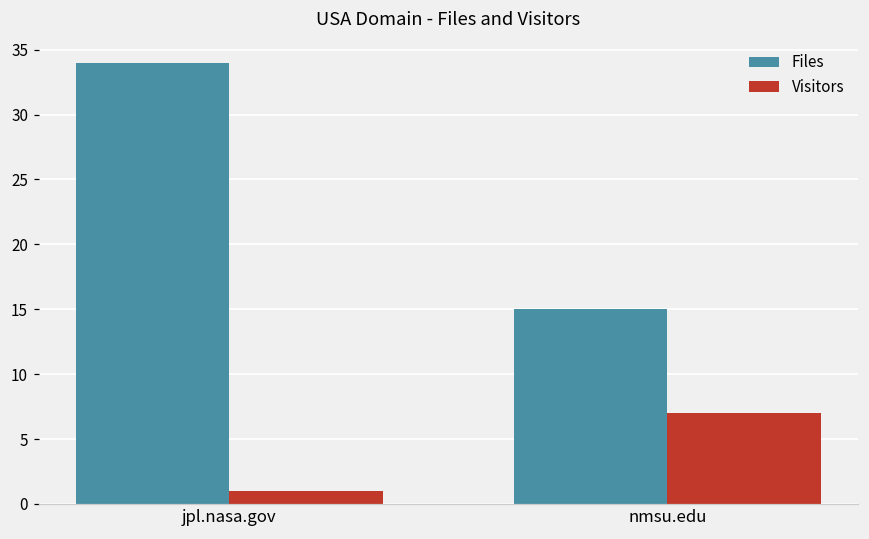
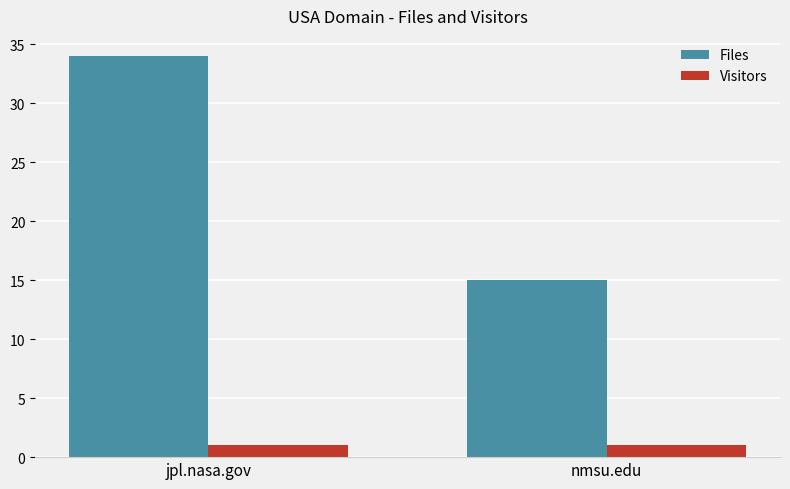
  {
    "Files": {
      "jpl.nasa.gov": 34,
      "nmsu.edu": 15
    },
    "Visitors": {
      "jpl.nasa.gov": 1,
-     "nmsu.edu": 7
+     "nmsu.edu": 1
    }
  }
